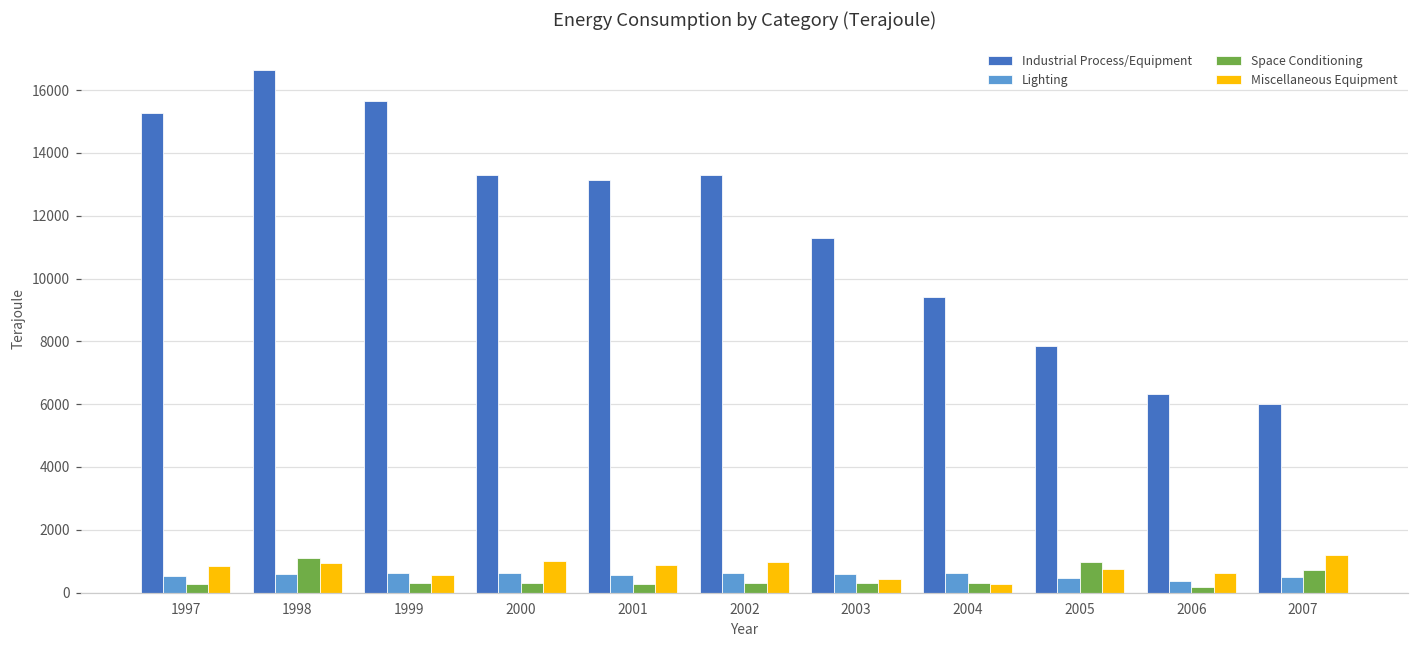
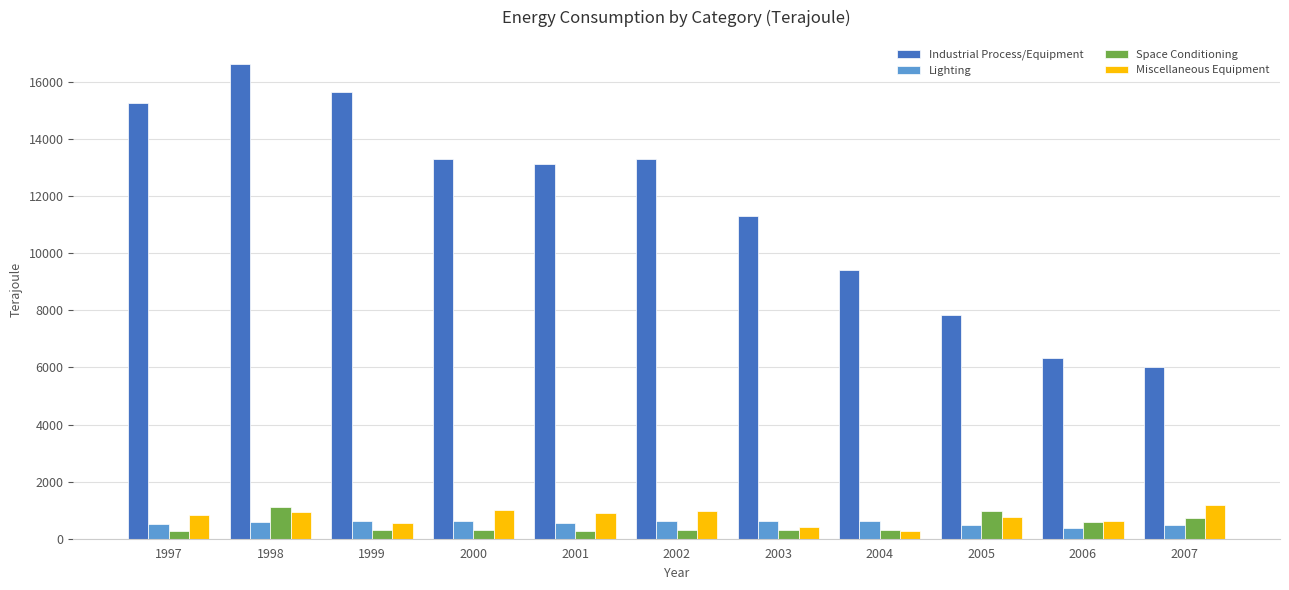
  {
    "Space Conditioning": {
      "1997": 300,
      "1998": 1100,
      "1999": 300,
      "2000": 300,
      "2001": 300,
      "2002": 300,
      "2003": 300,
      "2004": 300,
      "2005": 1000,
-     "2006": 200,
+     "2006": 600,
      "2007": 700
    },
    "Miscellaneous Equipment": {
      "1997": 800,
      "1998": 900,
      "1999": 600,
      "2000": 1000,
      "2001": 900,
      "2002": 1000,
      "2003": 400,
      "2004": 300,
      "2005": 800,
      "2006": 600,
      "2007": 1200
    }
  }
